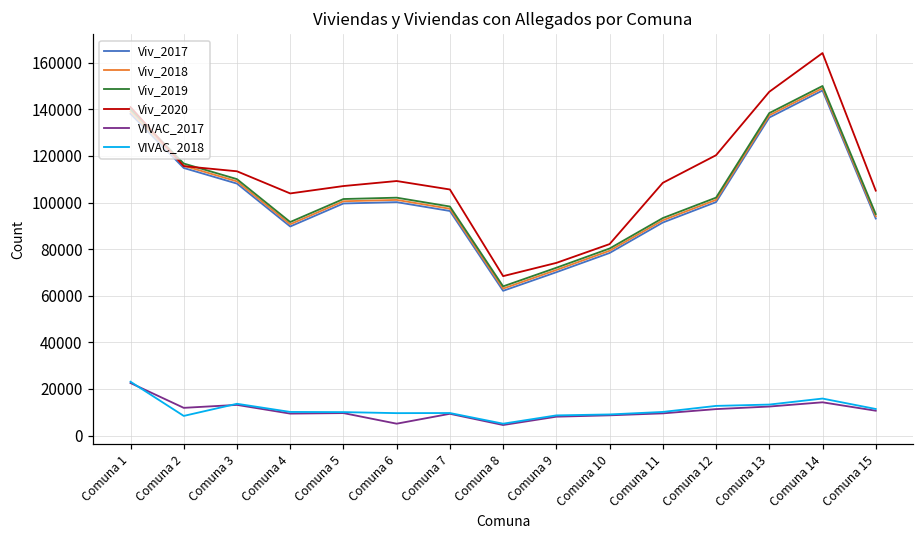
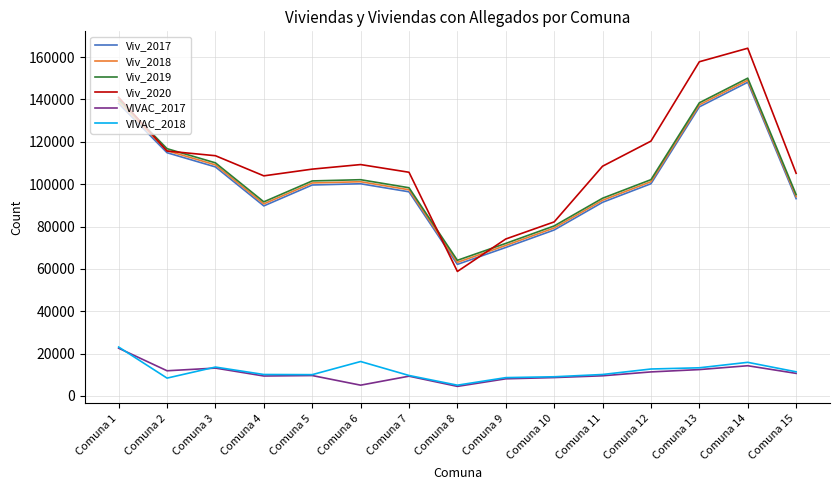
  {
    "Viv_2020": {
      "Comuna 3": 113000,
      "Comuna 4": 104000,
      "Comuna 5": 107000,
      "Comuna 6": 109000,
      "Comuna 7": 106000,
-     "Comuna 8": 68000,
+     "Comuna 8": 59000,
      "Comuna 9": 74000,
      "Comuna 10": 82000,
      "Comuna 11": 108000,
      "Comuna 12": 120000,
-     "Comuna 13": 148000,
+     "Comuna 13": 158000,
      "Comuna 14": 164000,
      "Comuna 15": 105000
    },
    "VIVAC_2017": {
      "Comuna 2": 12000,
      "Comuna 6": 5000,
      "Comuna 12": 11000,
      "Comuna 14": 14000
    },
    "VIVAC_2018": {
      "Comuna 2": 8000,
-     "Comuna 6": 10000,
+     "Comuna 6": 16000,
      "Comuna 12": 13000,
      "Comuna 14": 16000
    }
  }
